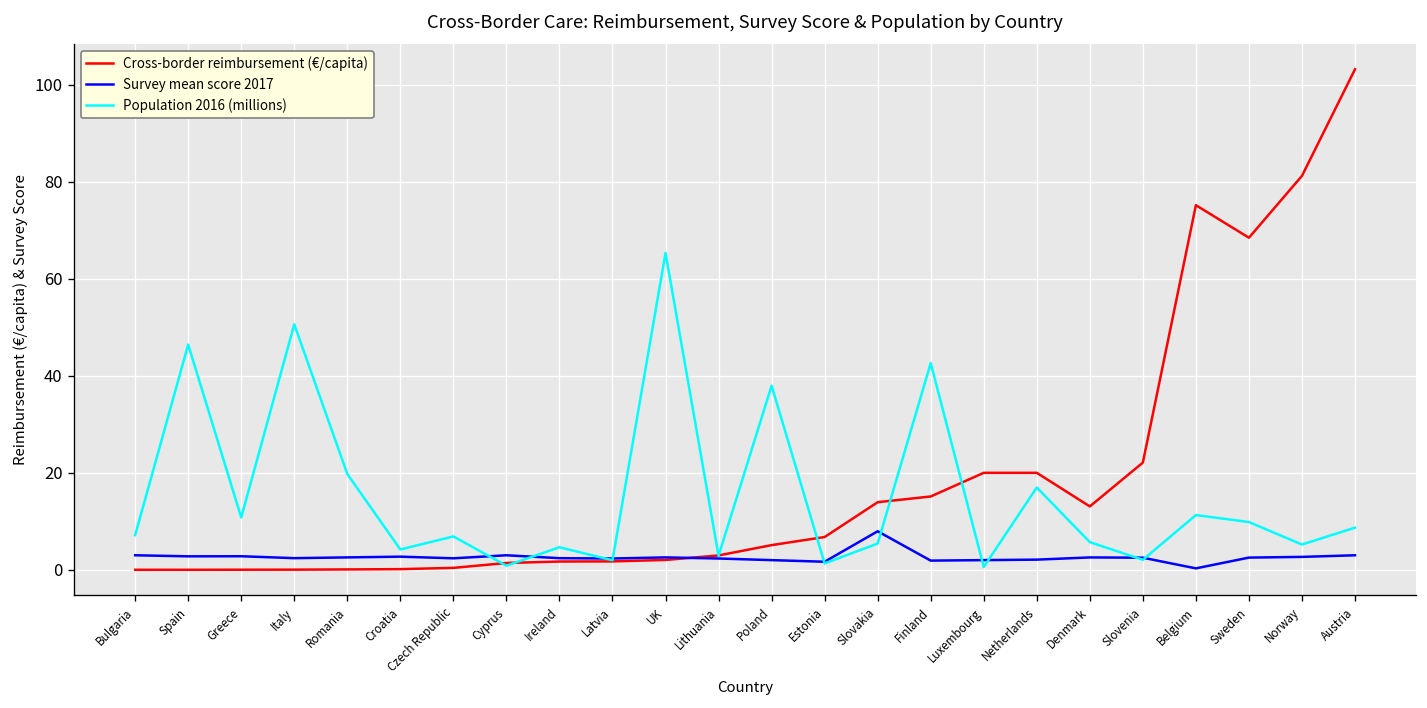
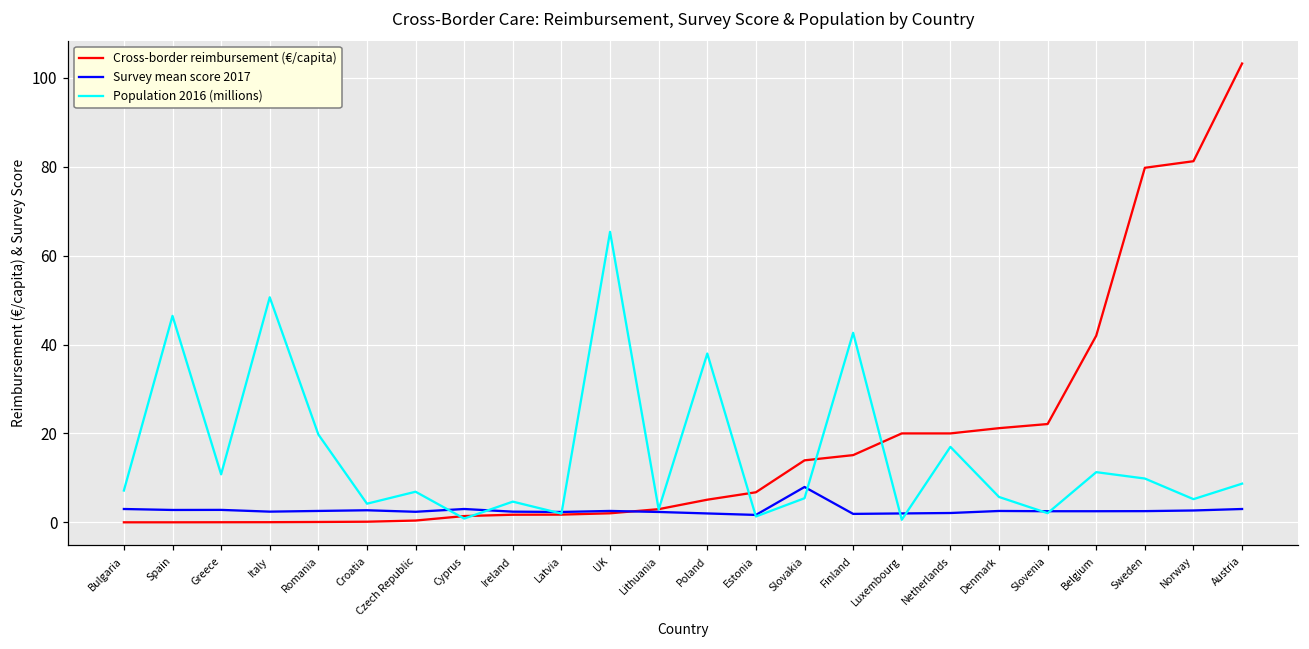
  {
    "Cross-border reimbursement (€/capita)": {
      "Bulgaria": 0,
      "Spain": 0,
      "Greece": 0,
      "Italy": 0,
      "Romania": 0,
      "Croatia": 0,
      "Czech Republic": 0,
      "Ireland": 2,
      "Poland": 5,
      "Estonia": 7,
      "Slovakia": 14,
      "Finland": 15,
      "Luxembourg": 20,
      "Netherlands": 20,
-     "Denmark": 13,
+     "Denmark": 21,
      "Slovenia": 22,
-     "Belgium": 75,
-     "Sweden": 68,
+     "Belgium": 42,
+     "Sweden": 80,
      "Norway": 81,
      "Austria": 103
    },
    "Survey mean score 2017": {
      "Bulgaria": 3,
      "Spain": 3,
      "Greece": 3,
      "Italy": 2,
      "Romania": 3,
      "Croatia": 3,
      "Czech Republic": 2,
      "Cyprus": 3,
      "Ireland": 2,
      "Poland": 2,
      "Slovakia": 8,
      "Finland": 2,
      "Luxembourg": 2,
      "Netherlands": 2,
      "Denmark": 3,
-     "Belgium": 0,
+     "Belgium": 3,
      "Sweden": 3,
      "Norway": 3,
      "Austria": 3
    },
    "Population 2016 (millions)": {
      "Bulgaria": 7,
      "Spain": 46,
      "Greece": 11,
      "Italy": 51,
      "Romania": 20,
      "Croatia": 4,
      "Czech Republic": 7,
      "Ireland": 5,
      "UK": 65,
      "Poland": 38,
      "Slovakia": 5,
      "Finland": 43,
      "Luxembourg": 1,
      "Netherlands": 17,
      "Denmark": 6,
      "Belgium": 11,
      "Sweden": 10,
      "Norway": 5,
      "Austria": 9
    }
  }
